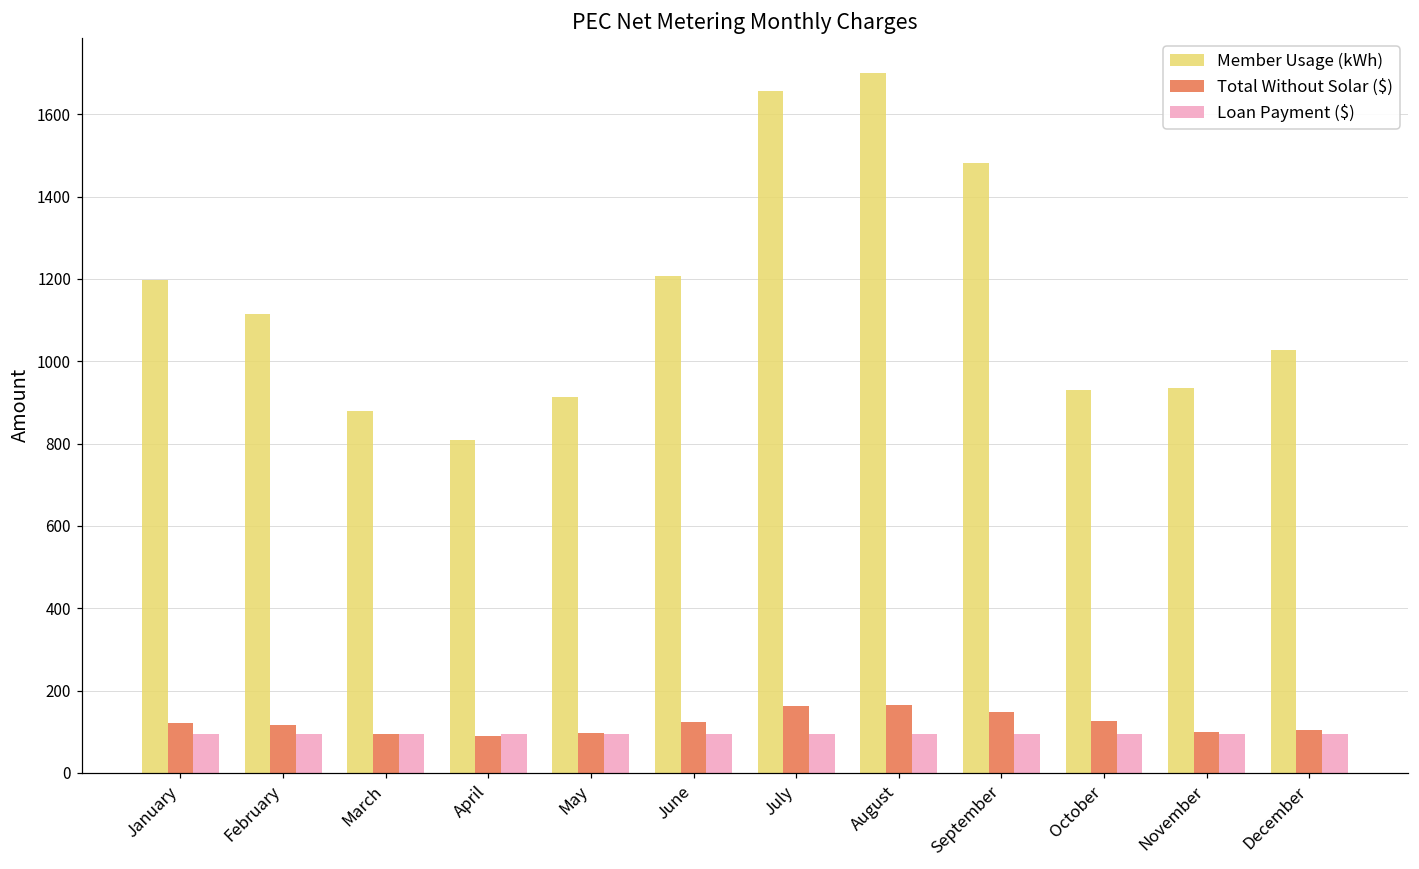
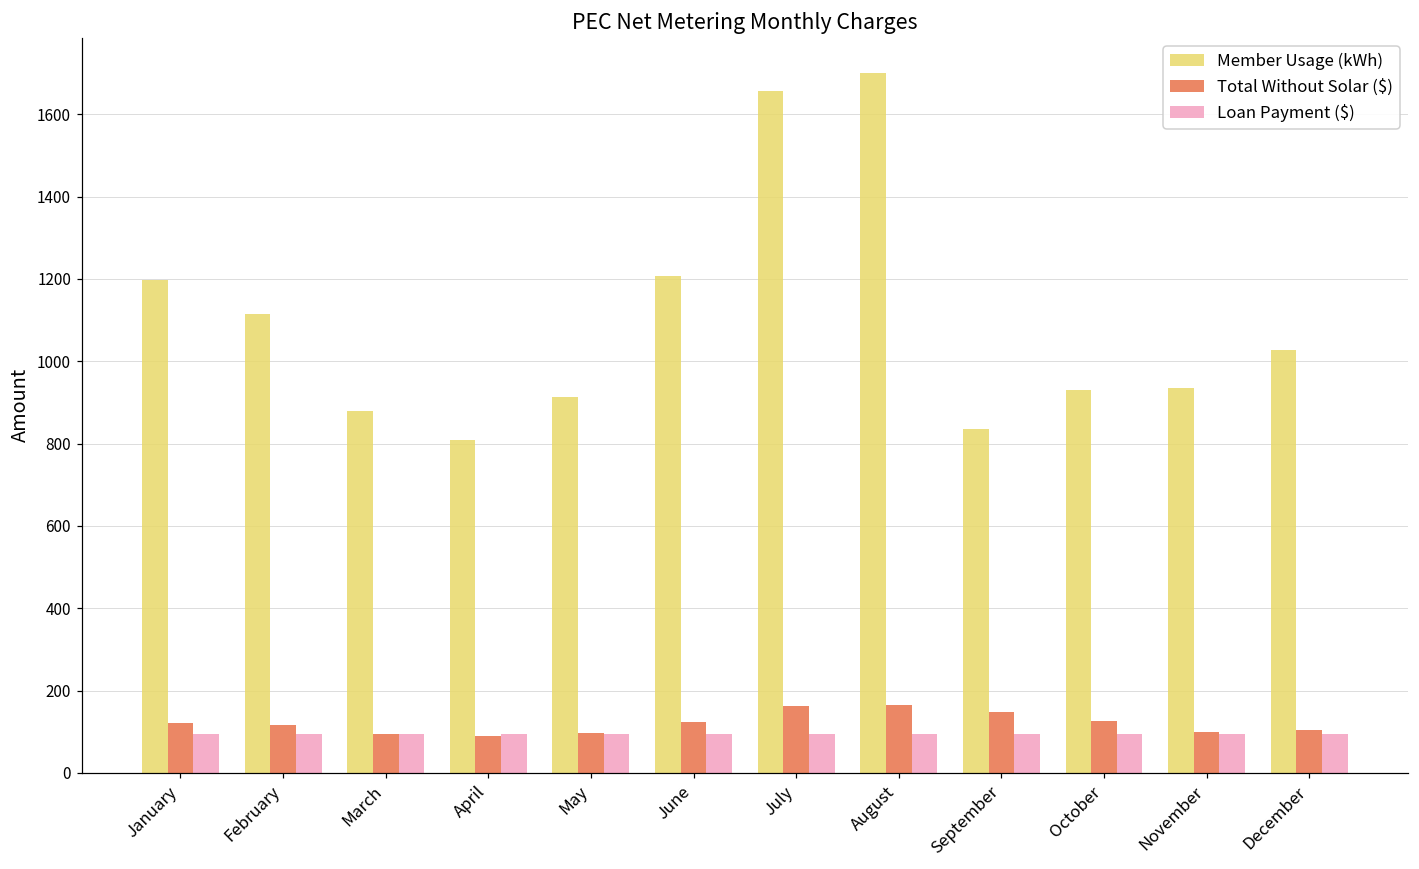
  {
    "Member Usage (kWh)": {
      "January": 1200,
      "February": 1120,
      "March": 880,
      "April": 810,
      "May": 910,
      "June": 1210,
      "July": 1660,
      "August": 1700,
-     "September": 1480,
+     "September": 830,
      "October": 930,
      "November": 940,
      "December": 1030
    },
    "Total Without Solar ($)": {
      "January": 120,
      "February": 120,
      "March": 90,
      "April": 90,
      "May": 100,
      "June": 120,
      "July": 160,
      "August": 160,
      "September": 150,
      "October": 120,
      "November": 100,
      "December": 100
    },
    "Loan Payment ($)": {
      "January": 90,
      "February": 90,
      "March": 90,
      "April": 90,
      "May": 90,
      "June": 90,
      "July": 90,
      "August": 90,
      "September": 90,
      "October": 90,
      "November": 90,
      "December": 90
    }
  }
